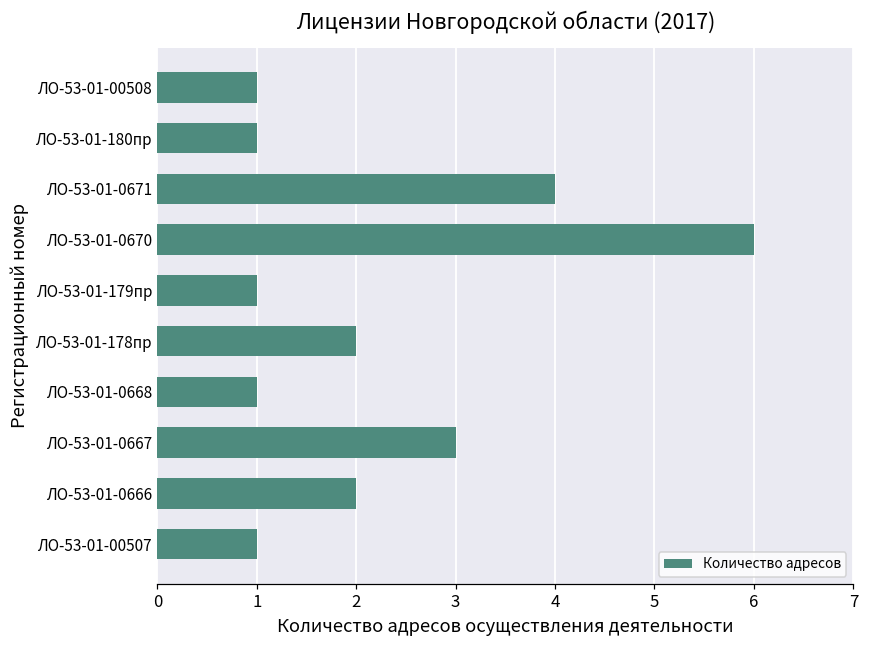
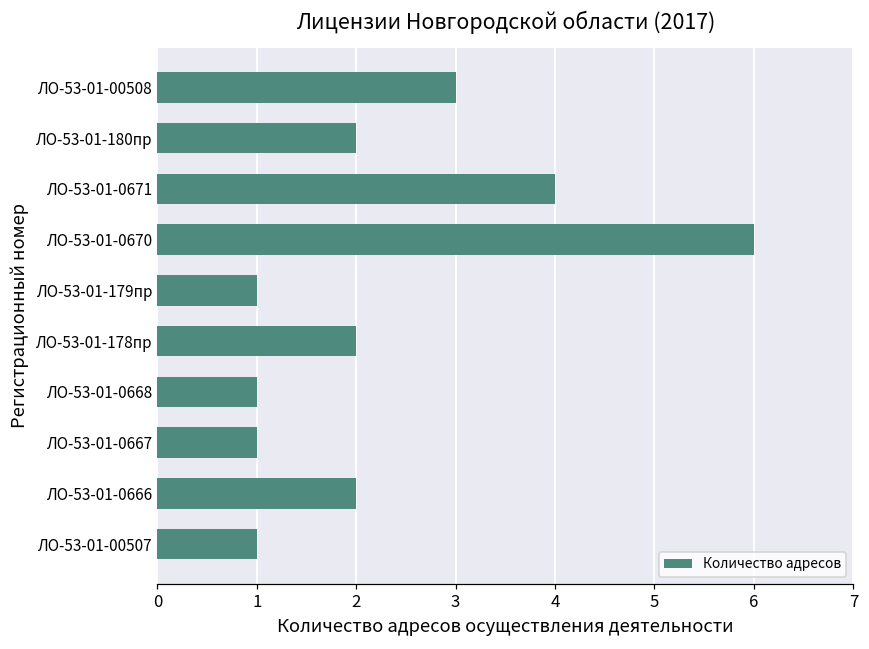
  {
-   "ЛО-53-01-00508": 1,
-   "ЛО-53-01-180пр": 1,
+   "ЛО-53-01-00508": 3,
+   "ЛО-53-01-180пр": 2,
    "ЛО-53-01-0671": 4,
    "ЛО-53-01-0670": 6,
    "ЛО-53-01-179пр": 1,
    "ЛО-53-01-178пр": 2,
    "ЛО-53-01-0668": 1,
-   "ЛО-53-01-0667": 3,
+   "ЛО-53-01-0667": 1,
    "ЛО-53-01-0666": 2,
    "ЛО-53-01-00507": 1
  }
